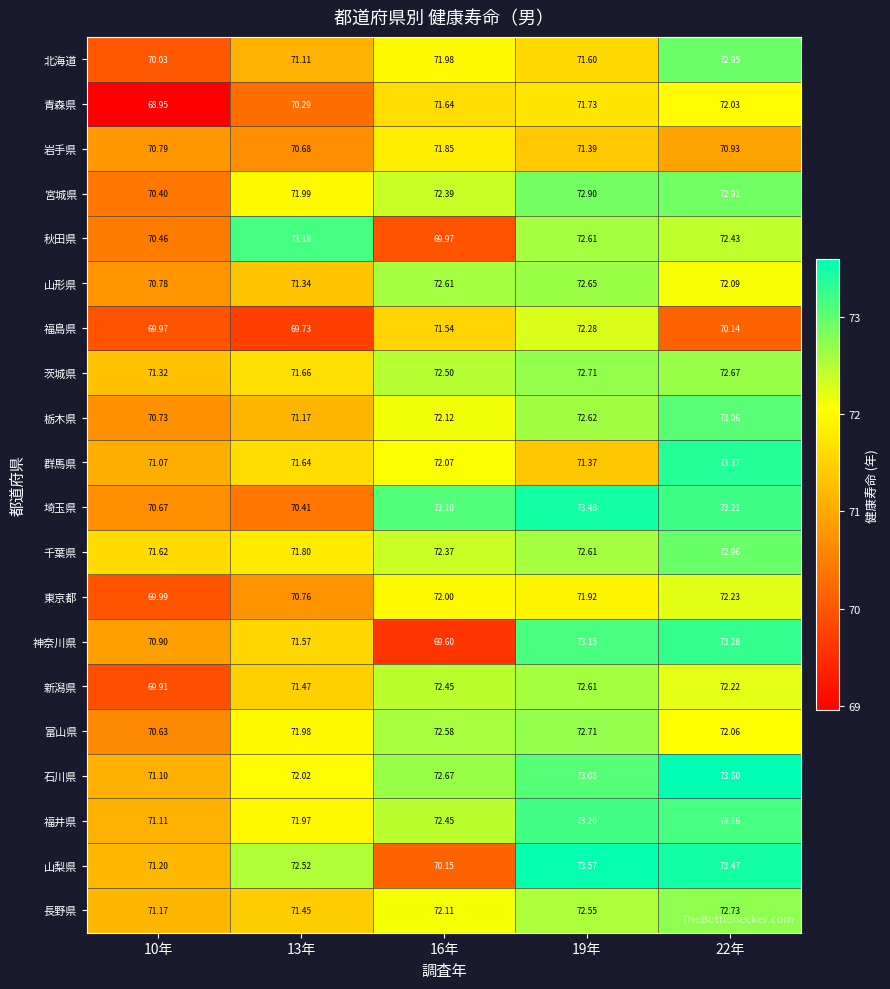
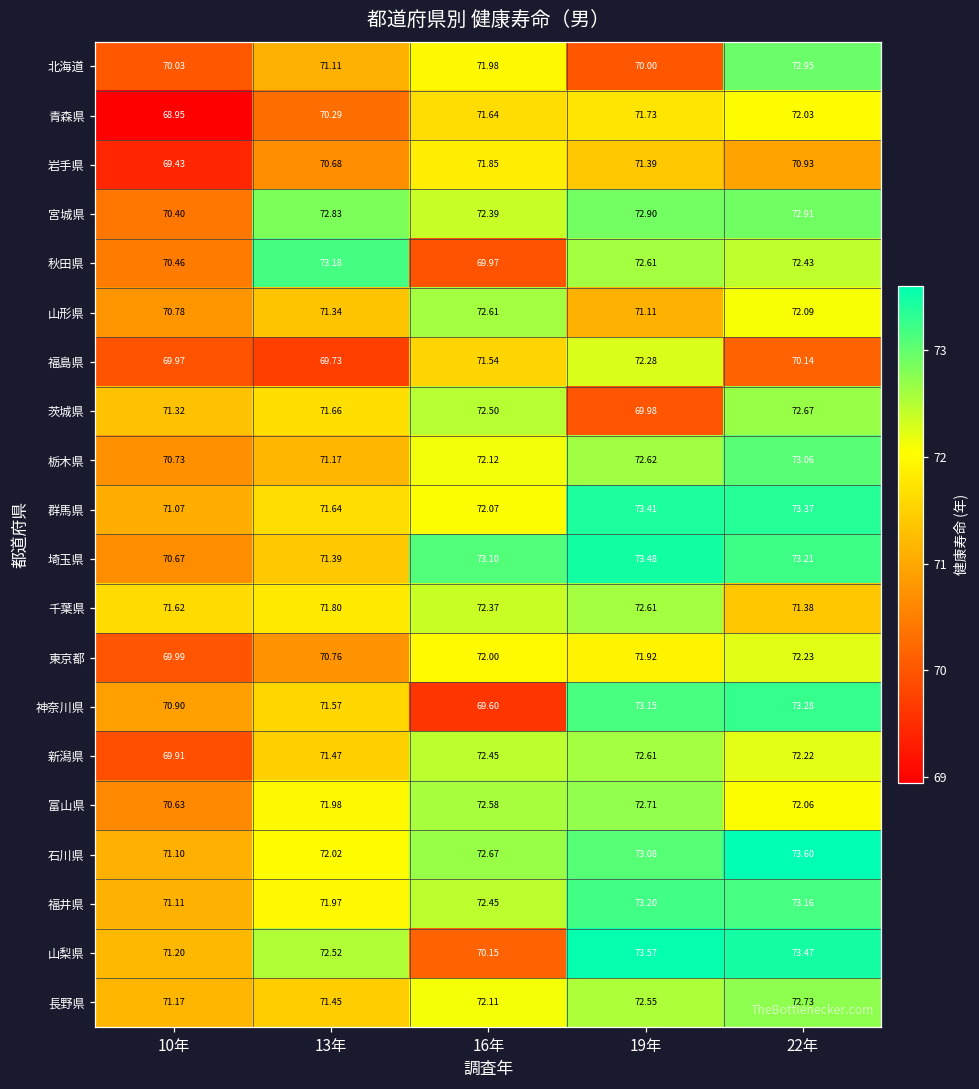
  {
    "北海道": {
      "10年": 70.03,
      "13年": 71.11,
      "16年": 71.98,
-     "19年": 71.60,
+     "19年": 70.00,
      "22年": 72.95
    },
    "青森県": {
      "10年": 68.95,
      "13年": 70.29,
      "16年": 71.64,
      "19年": 71.73,
      "22年": 72.03
    },
    "岩手県": {
-     "10年": 70.79,
+     "10年": 69.43,
      "13年": 70.68,
      "16年": 71.85,
      "19年": 71.39,
      "22年": 70.93
    },
    "宮城県": {
      "10年": 70.40,
-     "13年": 71.99,
+     "13年": 72.83,
      "16年": 72.39,
      "19年": 72.90,
      "22年": 72.91
    },
    "秋田県": {
      "10年": 70.46,
      "13年": 73.18,
      "16年": 69.97,
      "19年": 72.61,
      "22年": 72.43
    },
    "山形県": {
      "10年": 70.78,
      "13年": 71.34,
      "16年": 72.61,
-     "19年": 72.65,
+     "19年": 71.11,
      "22年": 72.09
    },
    "福島県": {
      "10年": 69.97,
      "13年": 69.73,
      "16年": 71.54,
      "19年": 72.28,
      "22年": 70.14
    },
    "茨城県": {
      "10年": 71.32,
      "13年": 71.66,
      "16年": 72.50,
-     "19年": 72.71,
+     "19年": 69.98,
      "22年": 72.67
    },
    "栃木県": {
      "10年": 70.73,
      "13年": 71.17,
      "16年": 72.12,
      "19年": 72.62,
      "22年": 73.06
    },
    "群馬県": {
      "10年": 71.07,
      "13年": 71.64,
      "16年": 72.07,
-     "19年": 71.37,
+     "19年": 73.41,
      "22年": 73.37
    },
    "埼玉県": {
      "10年": 70.67,
-     "13年": 70.41,
+     "13年": 71.39,
      "16年": 73.10,
      "19年": 73.48,
      "22年": 73.21
    },
    "千葉県": {
      "10年": 71.62,
      "13年": 71.80,
      "16年": 72.37,
      "19年": 72.61,
-     "22年": 72.96
+     "22年": 71.38
    },
    "東京都": {
      "10年": 69.99,
      "13年": 70.76,
      "16年": 72.00,
      "19年": 71.92,
      "22年": 72.23
    },
    "神奈川県": {
      "10年": 70.90,
      "13年": 71.57,
      "16年": 69.60,
      "19年": 73.15,
      "22年": 73.28
    },
    "新潟県": {
      "10年": 69.91,
      "13年": 71.47,
      "16年": 72.45,
      "19年": 72.61,
      "22年": 72.22
    },
    "富山県": {
      "10年": 70.63,
      "13年": 71.98,
      "16年": 72.58,
      "19年": 72.71,
      "22年": 72.06
    },
    "石川県": {
      "10年": 71.10,
      "13年": 72.02,
      "16年": 72.67,
      "19年": 73.08,
      "22年": 73.60
    },
    "福井県": {
      "10年": 71.11,
      "13年": 71.97,
      "16年": 72.45,
      "19年": 73.20,
      "22年": 73.16
    },
    "山梨県": {
      "10年": 71.20,
      "13年": 72.52,
      "16年": 70.15,
      "19年": 73.57,
      "22年": 73.47
    },
    "長野県": {
      "10年": 71.17,
      "13年": 71.45,
      "16年": 72.11,
      "19年": 72.55
    }
  }
